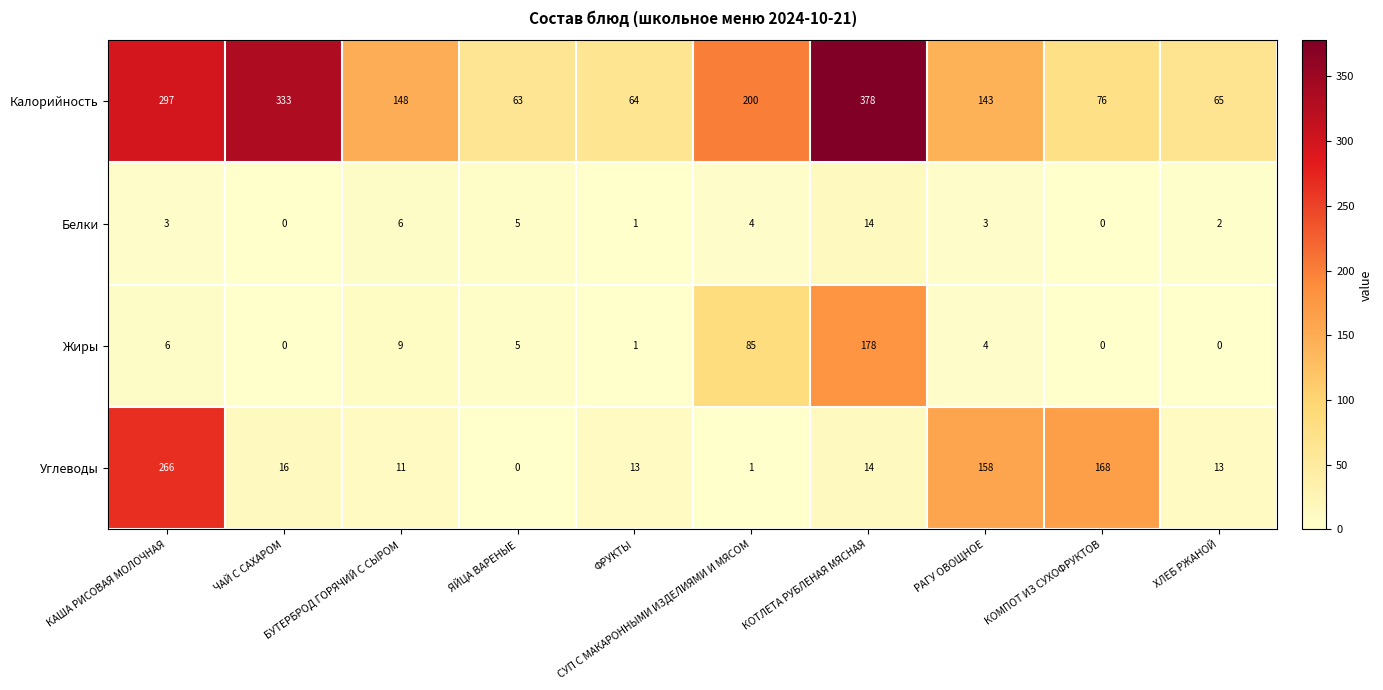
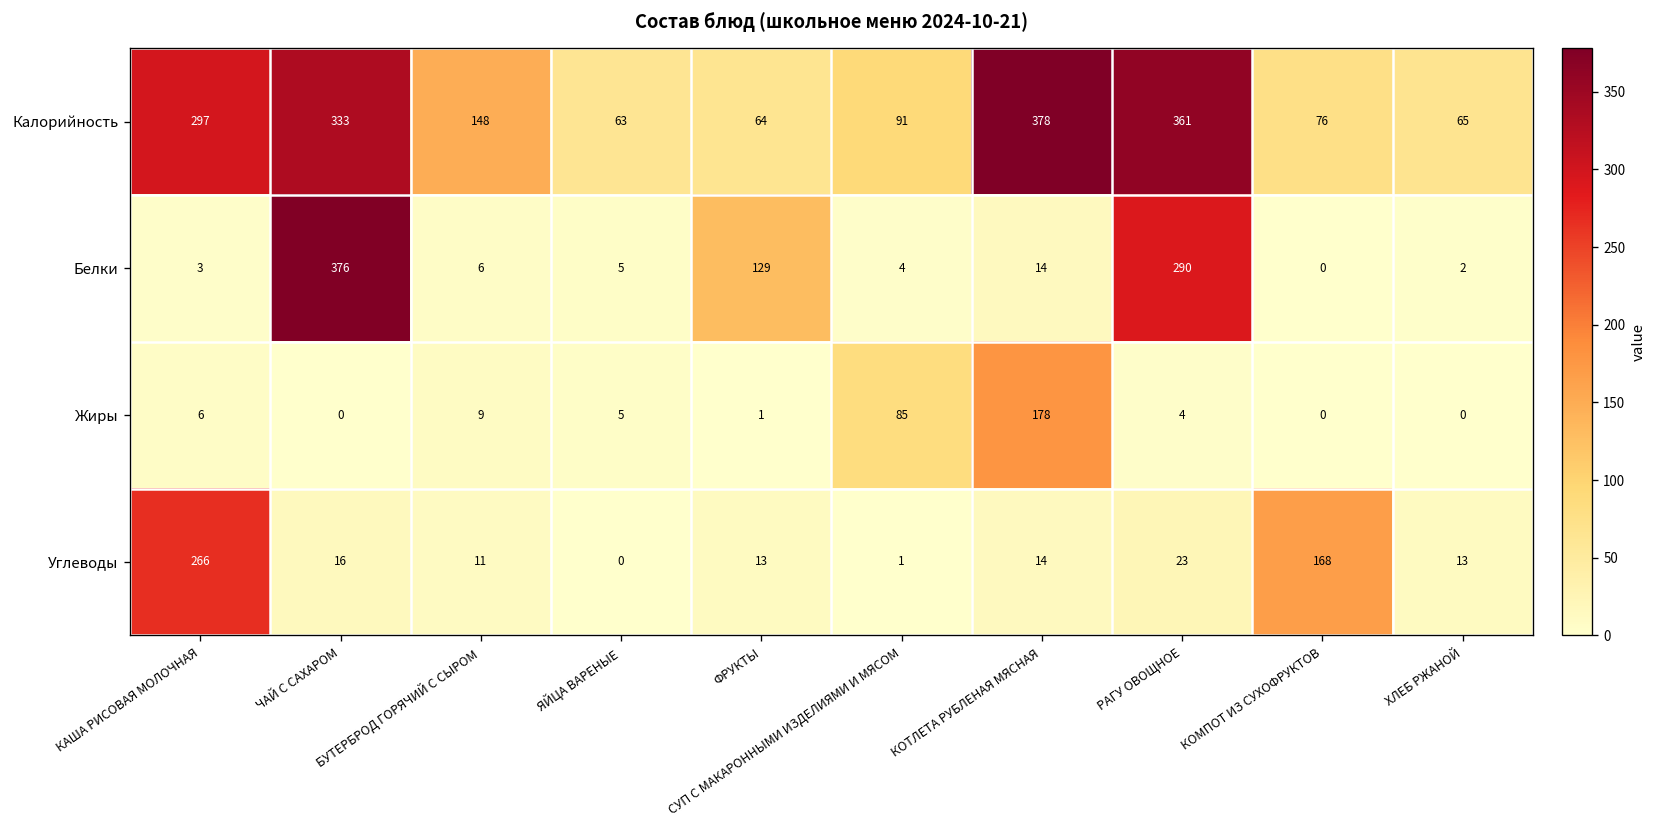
  {
    "Калорийность": {
      "КАША РИСОВАЯ МОЛОЧНАЯ": 297,
      "ЧАЙ С САХАРОМ": 333,
      "БУТЕРБРОД ГОРЯЧИЙ С СЫРОМ": 148,
      "ЯЙЦА ВАРЕНЫЕ": 63,
      "ФРУКТЫ": 64,
-     "СУП С МАКАРОННЫМИ ИЗДЕЛИЯМИ И МЯСОМ": 200,
+     "СУП С МАКАРОННЫМИ ИЗДЕЛИЯМИ И МЯСОМ": 91,
      "КОТЛЕТА РУБЛЕНАЯ МЯСНАЯ": 378,
-     "РАГУ ОВОЩНОЕ": 143,
+     "РАГУ ОВОЩНОЕ": 361,
      "КОМПОТ ИЗ СУХОФРУКТОВ": 76,
      "ХЛЕБ РЖАНОЙ": 65
    },
    "Белки": {
      "КАША РИСОВАЯ МОЛОЧНАЯ": 3,
-     "ЧАЙ С САХАРОМ": 0,
+     "ЧАЙ С САХАРОМ": 376,
      "БУТЕРБРОД ГОРЯЧИЙ С СЫРОМ": 6,
      "ЯЙЦА ВАРЕНЫЕ": 5,
-     "ФРУКТЫ": 1,
+     "ФРУКТЫ": 129,
      "СУП С МАКАРОННЫМИ ИЗДЕЛИЯМИ И МЯСОМ": 4,
      "КОТЛЕТА РУБЛЕНАЯ МЯСНАЯ": 14,
-     "РАГУ ОВОЩНОЕ": 3,
+     "РАГУ ОВОЩНОЕ": 290,
      "КОМПОТ ИЗ СУХОФРУКТОВ": 0,
      "ХЛЕБ РЖАНОЙ": 2
    },
    "Жиры": {
      "КАША РИСОВАЯ МОЛОЧНАЯ": 6,
      "ЧАЙ С САХАРОМ": 0,
      "БУТЕРБРОД ГОРЯЧИЙ С СЫРОМ": 9,
      "ЯЙЦА ВАРЕНЫЕ": 5,
      "ФРУКТЫ": 1,
      "СУП С МАКАРОННЫМИ ИЗДЕЛИЯМИ И МЯСОМ": 85,
      "КОТЛЕТА РУБЛЕНАЯ МЯСНАЯ": 178,
      "РАГУ ОВОЩНОЕ": 4,
      "КОМПОТ ИЗ СУХОФРУКТОВ": 0,
      "ХЛЕБ РЖАНОЙ": 0
    },
    "Углеводы": {
      "КАША РИСОВАЯ МОЛОЧНАЯ": 266,
      "ЧАЙ С САХАРОМ": 16,
      "БУТЕРБРОД ГОРЯЧИЙ С СЫРОМ": 11,
      "ЯЙЦА ВАРЕНЫЕ": 0,
      "ФРУКТЫ": 13,
      "СУП С МАКАРОННЫМИ ИЗДЕЛИЯМИ И МЯСОМ": 1,
      "КОТЛЕТА РУБЛЕНАЯ МЯСНАЯ": 14,
-     "РАГУ ОВОЩНОЕ": 158,
+     "РАГУ ОВОЩНОЕ": 23,
      "КОМПОТ ИЗ СУХОФРУКТОВ": 168,
      "ХЛЕБ РЖАНОЙ": 13
    }
  }
